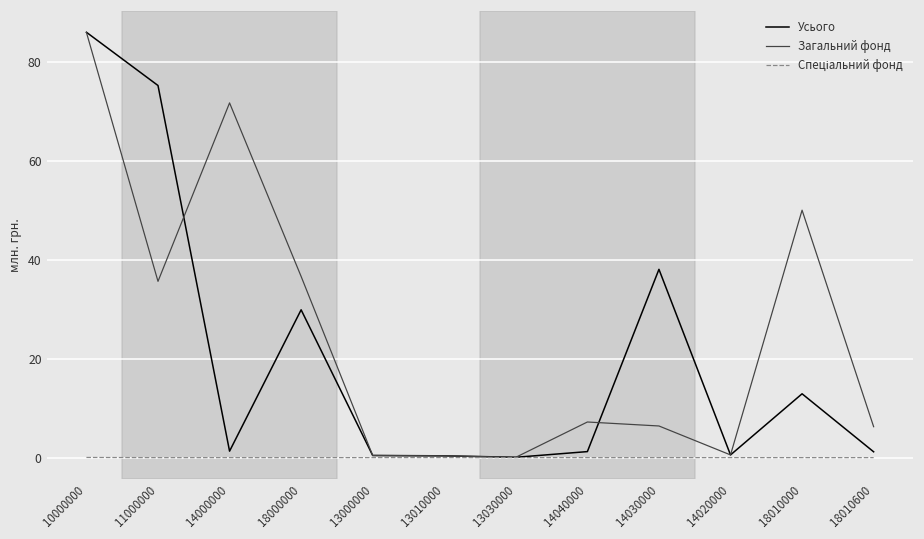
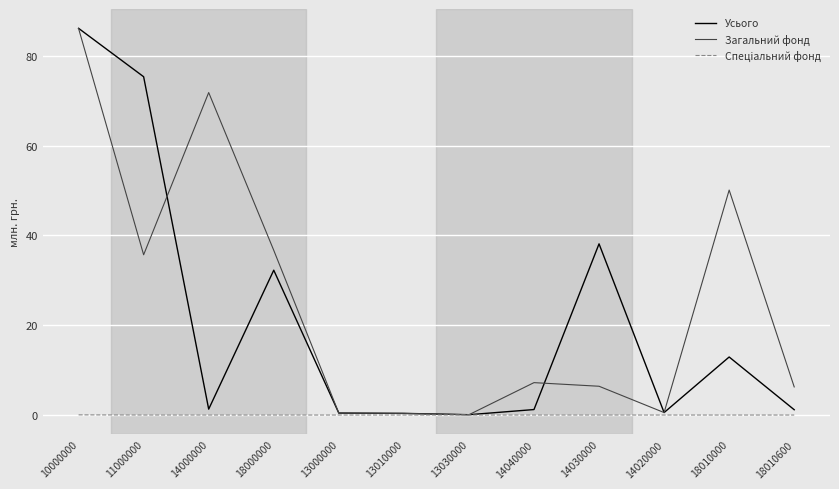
  {
    "Усього": {
      "11000000": 75,
      "14000000": 1,
-     "18000000": 30,
+     "18000000": 32,
      "14040000": 1,
      "14030000": 38,
      "18010000": 13,
      "18010600": 1
    },
    "Загальний фонд": {
      "11000000": 36,
      "14000000": 72,
      "18000000": 37,
      "14040000": 7,
      "14030000": 6,
      "18010000": 50,
      "18010600": 6
    },
    "Спеціальний фонд": {
      "10000000": 0,
      "11000000": 0,
      "14000000": 0,
      "18000000": 0,
      "14040000": 0,
      "14030000": 0,
      "18010000": 0,
      "18010600": 0
    }
  }
